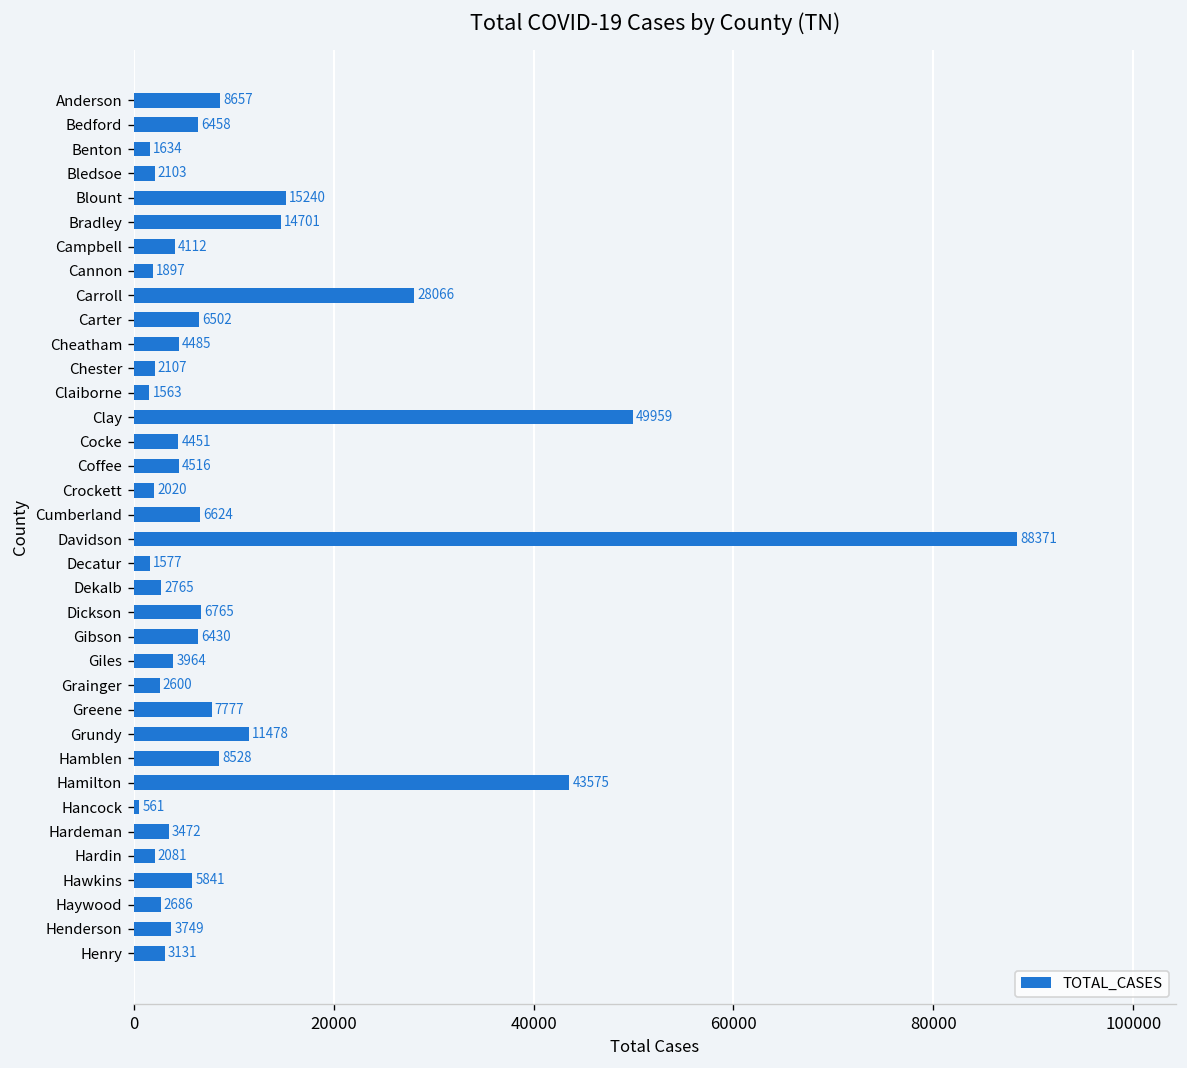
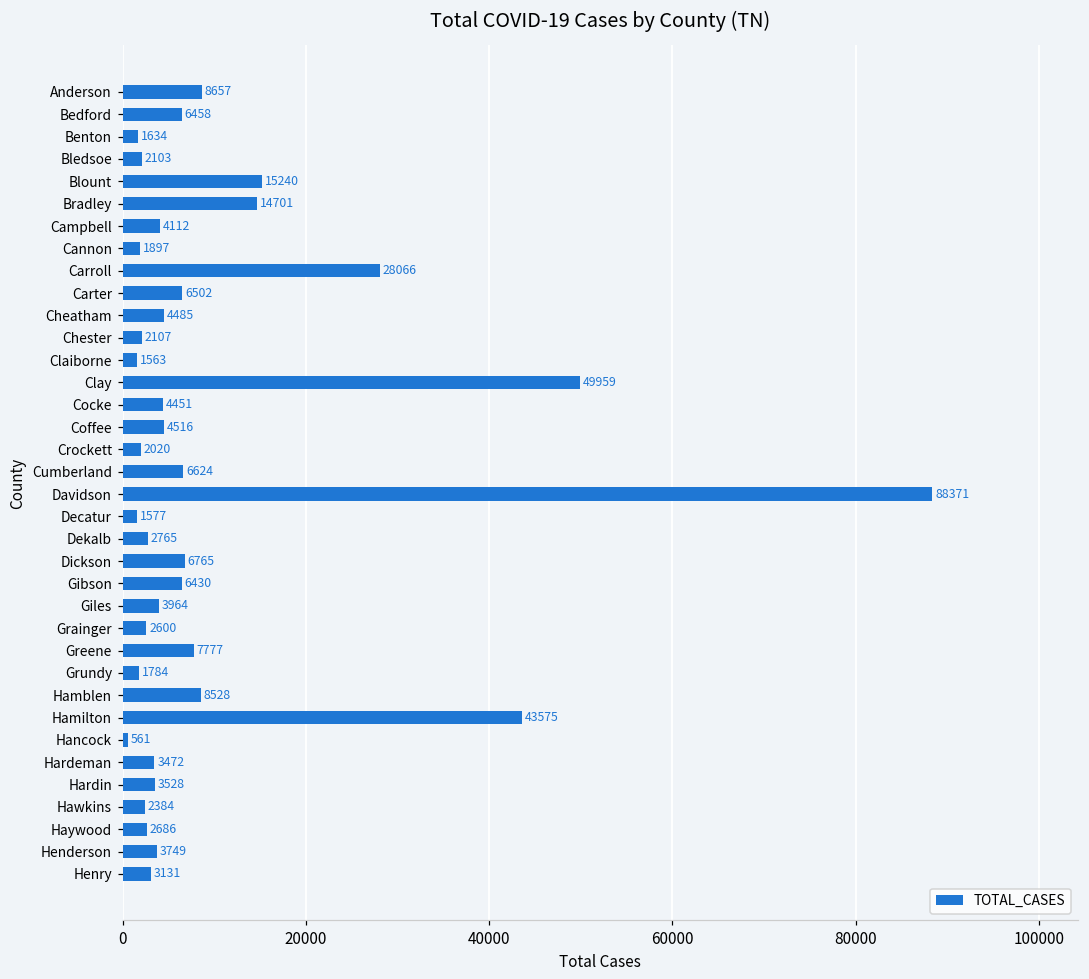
  {
    "Anderson": 8657,
    "Bedford": 6458,
    "Benton": 1634,
    "Bledsoe": 2103,
    "Blount": 15240,
    "Bradley": 14701,
    "Campbell": 4112,
    "Cannon": 1897,
    "Carroll": 28066,
    "Carter": 6502,
    "Cheatham": 4485,
    "Chester": 2107,
    "Claiborne": 1563,
    "Clay": 49959,
    "Cocke": 4451,
    "Coffee": 4516,
    "Crockett": 2020,
    "Cumberland": 6624,
    "Davidson": 88371,
    "Decatur": 1577,
    "Dekalb": 2765,
    "Dickson": 6765,
    "Gibson": 6430,
    "Giles": 3964,
    "Grainger": 2600,
    "Greene": 7777,
-   "Grundy": 11478,
+   "Grundy": 1784,
    "Hamblen": 8528,
    "Hamilton": 43575,
    "Hancock": 561,
    "Hardeman": 3472,
-   "Hardin": 2081,
-   "Hawkins": 5841,
+   "Hardin": 3528,
+   "Hawkins": 2384,
    "Haywood": 2686,
    "Henderson": 3749,
    "Henry": 3131
  }
